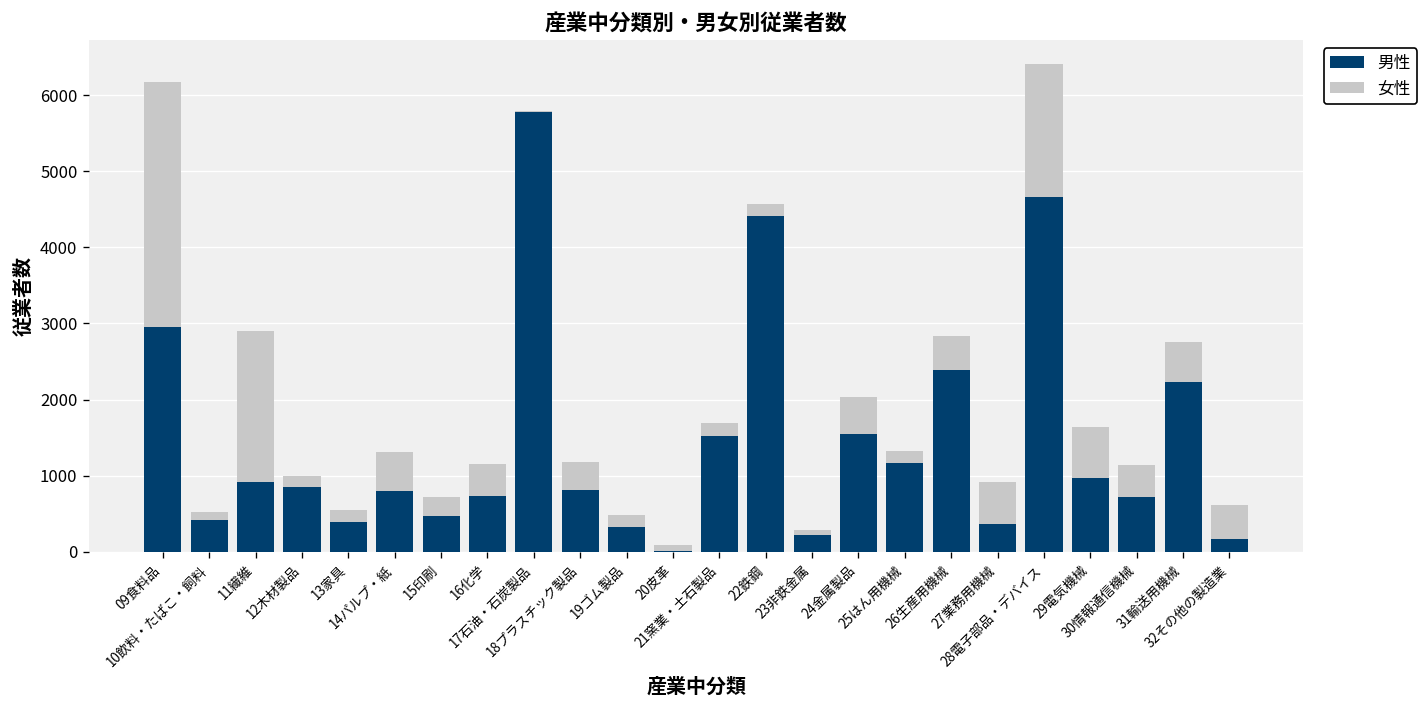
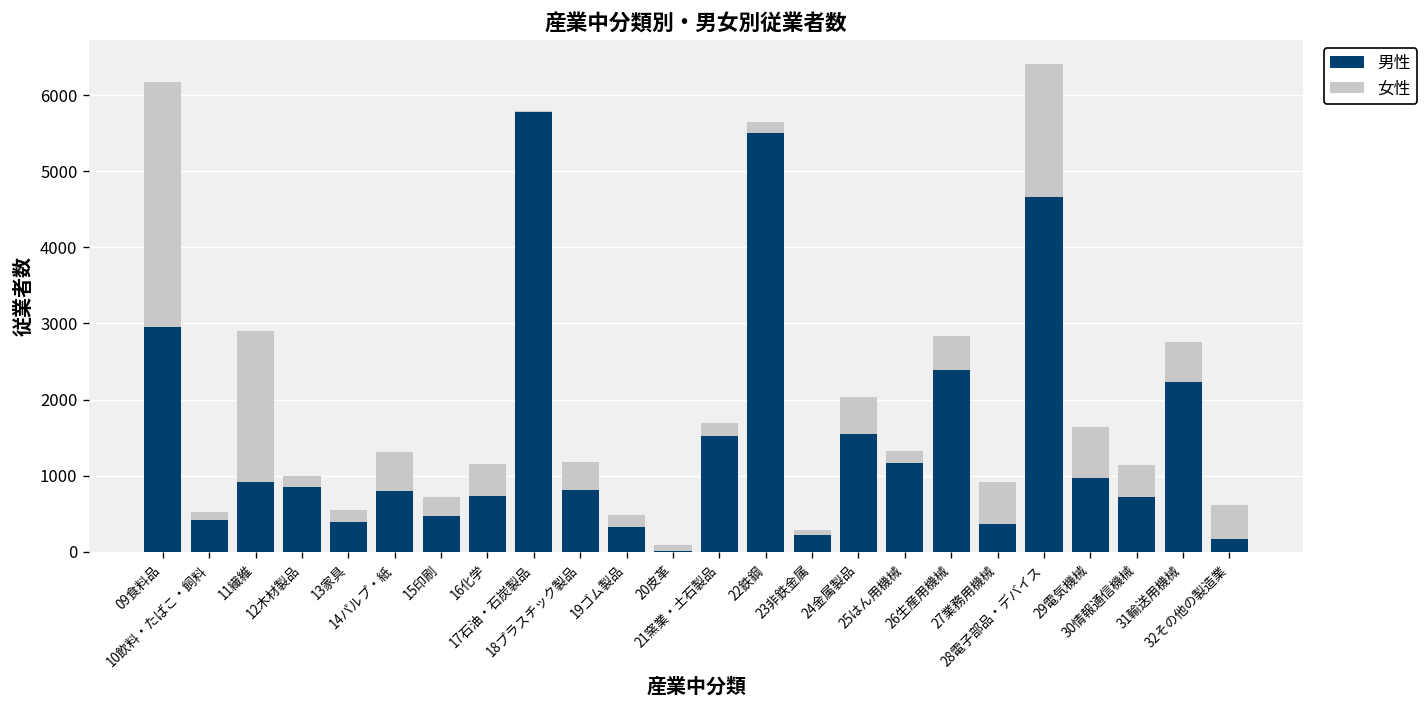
  {
    "男性": {
      "09食料品": 3000,
      "10飲料・たばこ・飼料": 400,
      "11繊維": 900,
      "12木材製品": 900,
      "13家具": 400,
      "14パルプ・紙": 800,
      "15印刷": 500,
      "16化学": 700,
      "17石油・石炭製品": 5800,
      "18プラスチック製品": 800,
      "19ゴム製品": 300,
      "21窯業・土石製品": 1500,
-     "22鉄鋼": 4400,
+     "22鉄鋼": 5500,
      "23非鉄金属": 200,
      "24金属製品": 1600,
      "25はん用機械": 1200,
      "26生産用機械": 2400,
      "27業務用機械": 400,
      "28電子部品・デバイス": 4700,
      "29電気機械": 1000,
      "30情報通信機械": 700,
      "31輸送用機械": 2200,
      "32その他の製造業": 200
    },
    "女性": {
      "09食料品": 3200,
      "10飲料・たばこ・飼料": 100,
      "11繊維": 2000,
      "12木材製品": 100,
      "13家具": 200,
      "14パルプ・紙": 500,
      "15印刷": 200,
      "16化学": 400,
      "18プラスチック製品": 400,
      "19ゴム製品": 200,
      "20皮革": 100,
      "21窯業・土石製品": 200,
      "22鉄鋼": 200,
      "23非鉄金属": 100,
      "24金属製品": 500,
      "25はん用機械": 200,
      "26生産用機械": 400,
      "27業務用機械": 500,
      "28電子部品・デバイス": 1700,
      "29電気機械": 700,
      "30情報通信機械": 400,
      "31輸送用機械": 500,
      "32その他の製造業": 400
    }
  }
